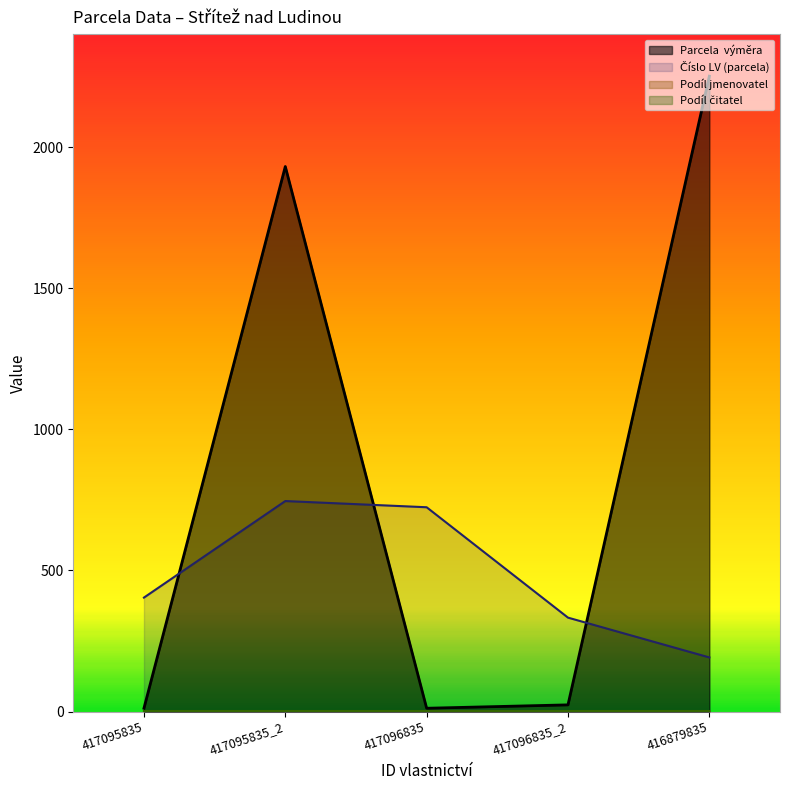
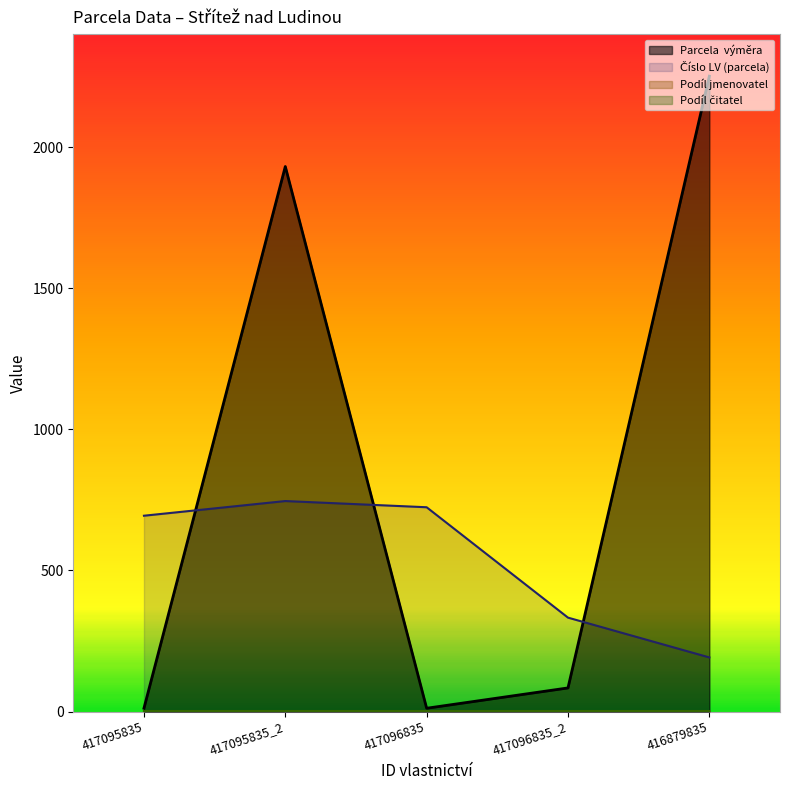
  {
    "Parcela výměra": {
      "417095835": 10,
      "417095835_2": 1930,
      "417096835": 10,
-     "417096835_2": 20
+     "417096835_2": 80
    },
    "Číslo LV (parcela)": {
-     "417095835": 400,
+     "417095835": 690,
      "417095835_2": 750,
      "417096835": 720,
      "417096835_2": 330,
      "416879835": 190
    },
    "Podíl čitatel": {
      "417095835": 0,
      "417095835_2": 0,
      "417096835": 0,
      "417096835_2": 0,
      "416879835": 0
    }
  }
